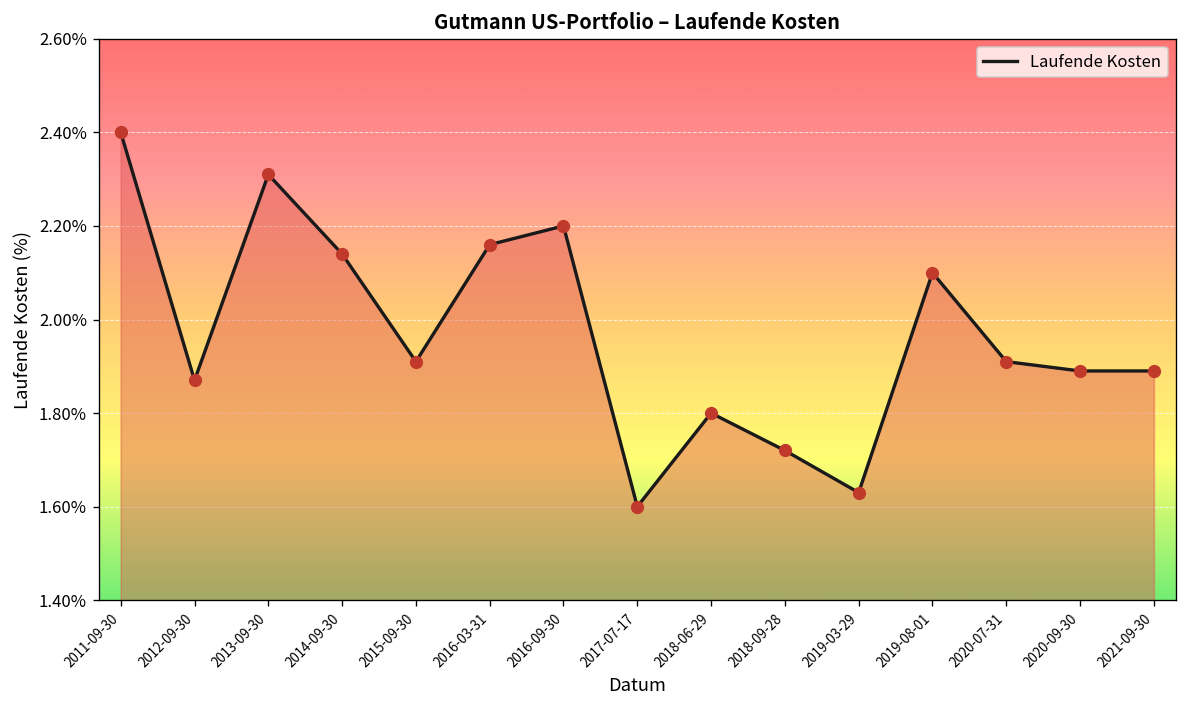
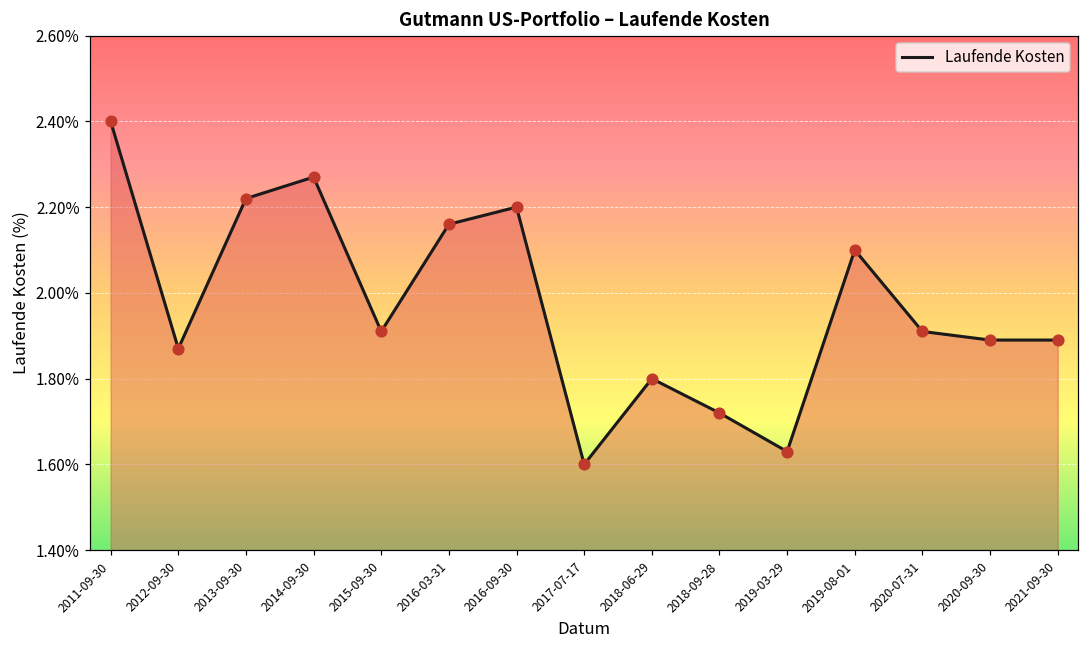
  {
    "2011-09-30": "2.40%",
    "2012-09-30": "1.87%",
-   "2013-09-30": "2.31%",
-   "2014-09-30": "2.14%",
+   "2013-09-30": "2.22%",
+   "2014-09-30": "2.27%",
    "2015-09-30": "1.91%",
    "2016-03-31": "2.16%",
    "2016-09-30": "2.20%",
    "2017-07-17": "1.60%",
    "2018-06-29": "1.80%",
    "2018-09-28": "1.72%",
    "2019-03-29": "1.63%",
    "2019-08-01": "2.10%",
    "2020-07-31": "1.91%",
    "2020-09-30": "1.89%",
    "2021-09-30": "1.89%"
  }
